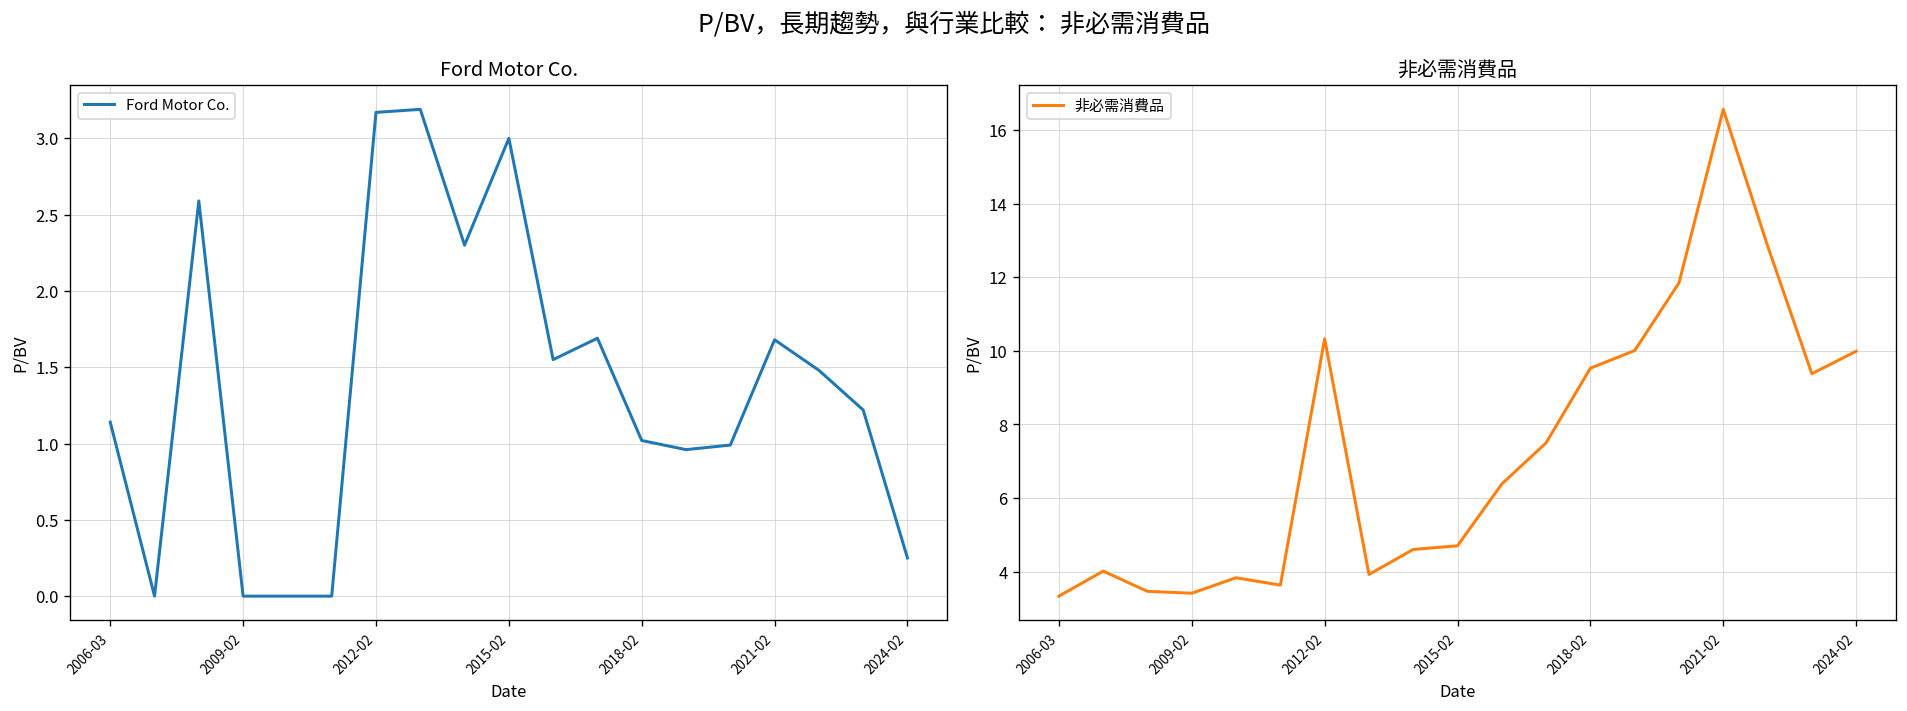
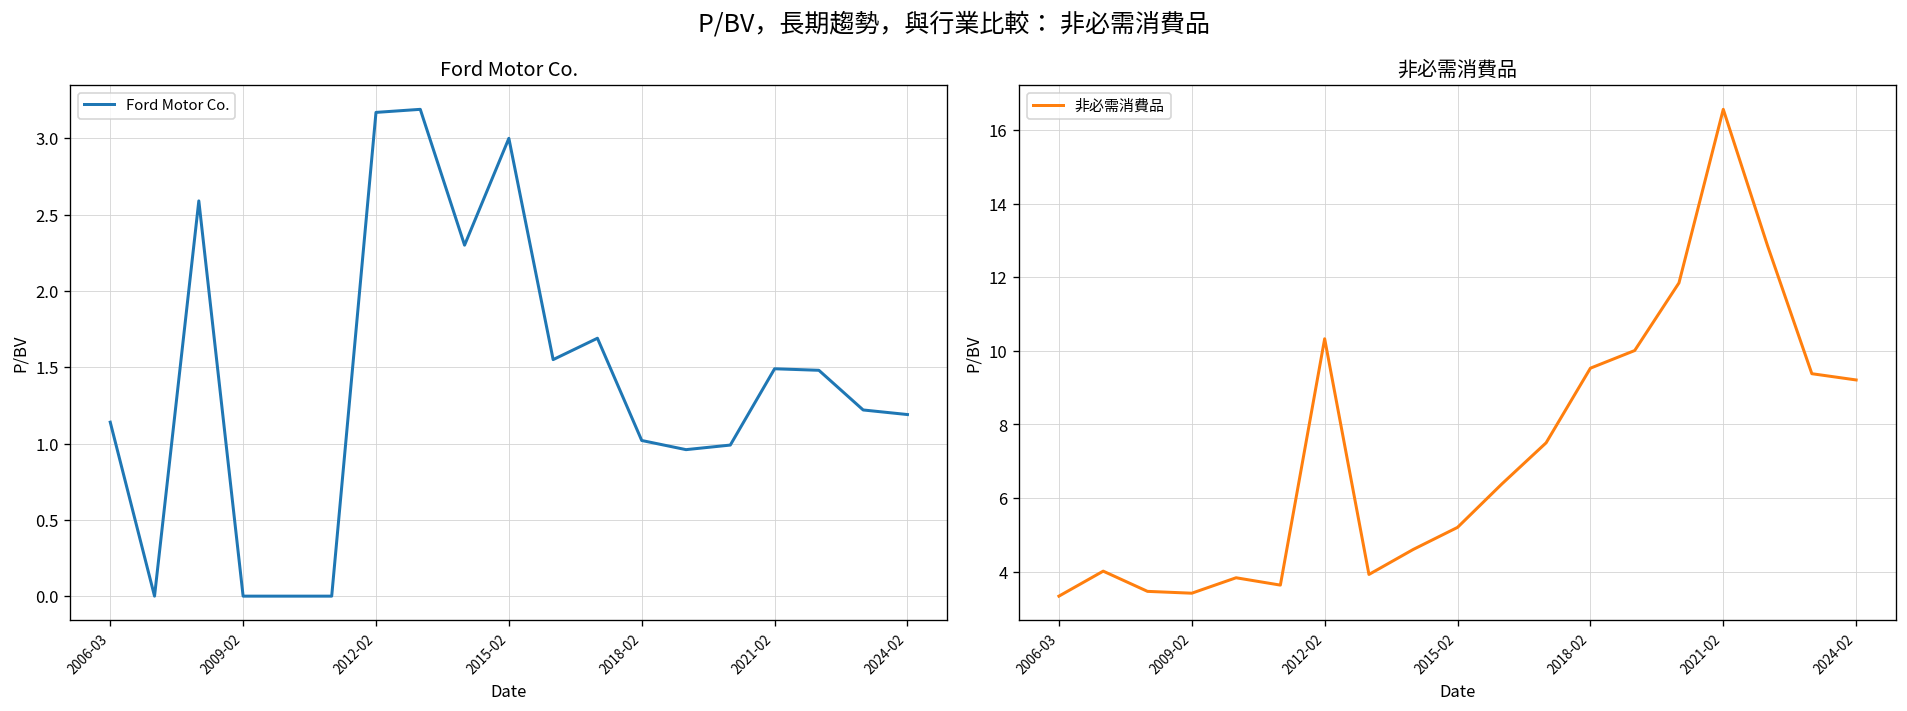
  {
    "Ford Motor Co.": {
      "2006-03": 1.14,
      "2009-02": 0.00,
      "2012-02": 3.17,
      "2015-02": 3.00,
      "2018-02": 1.02,
-     "2021-02": 1.68,
-     "2024-02": 0.25
+     "2021-02": 1.49,
+     "2024-02": 1.19
    },
    "非必需消費品": {
      "2006-03": 3.3,
      "2009-02": 3.4,
      "2012-02": 10.3,
-     "2015-02": 4.7,
+     "2015-02": 5.2,
      "2018-02": 9.5,
      "2021-02": 16.6,
-     "2024-02": 10.0
+     "2024-02": 9.2
    }
  }
